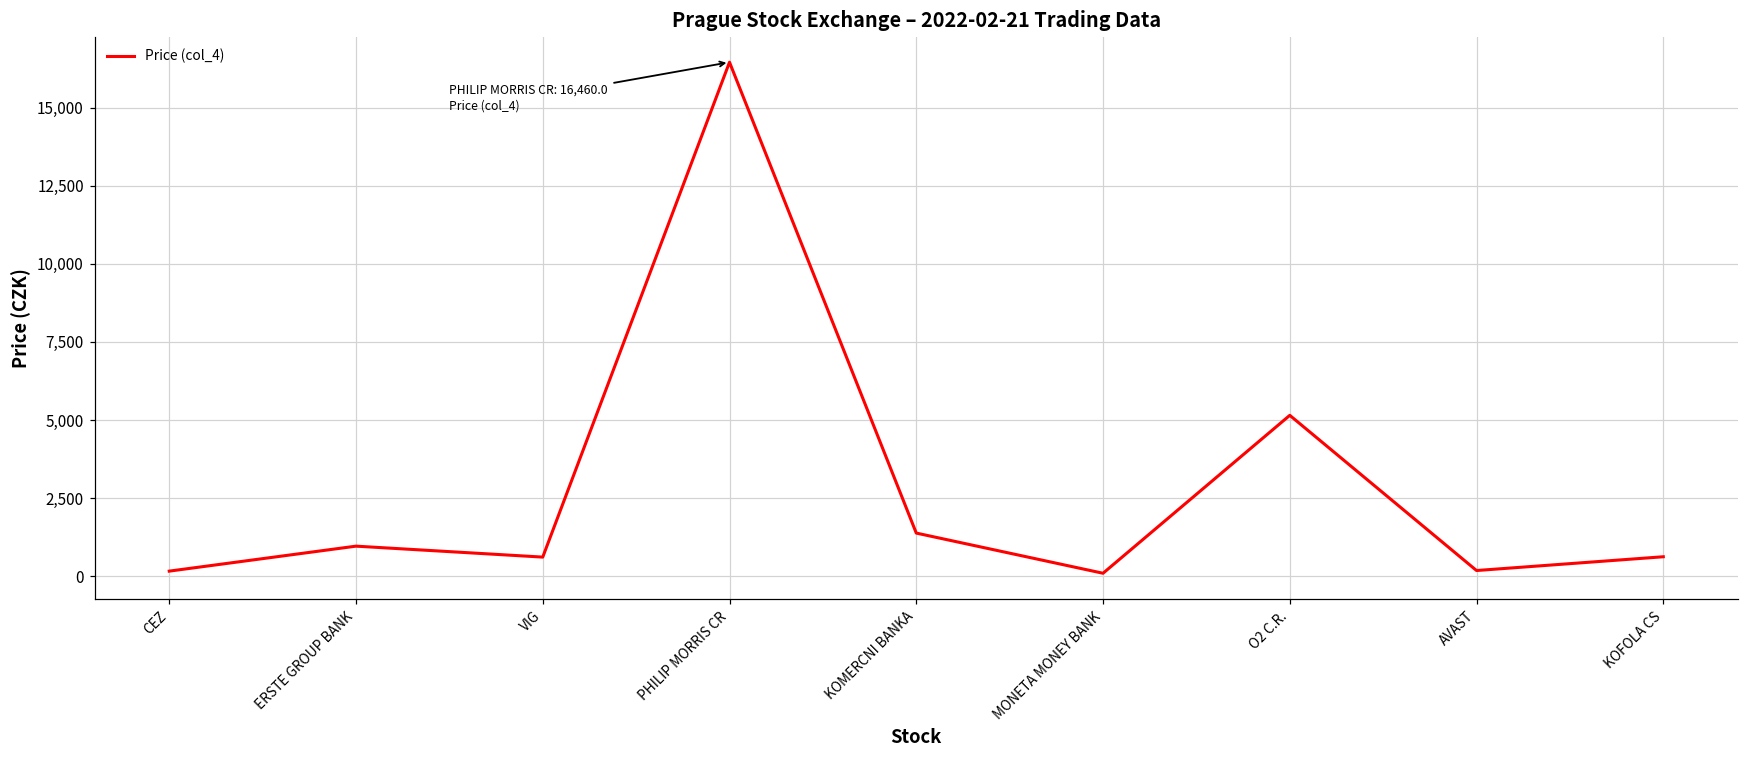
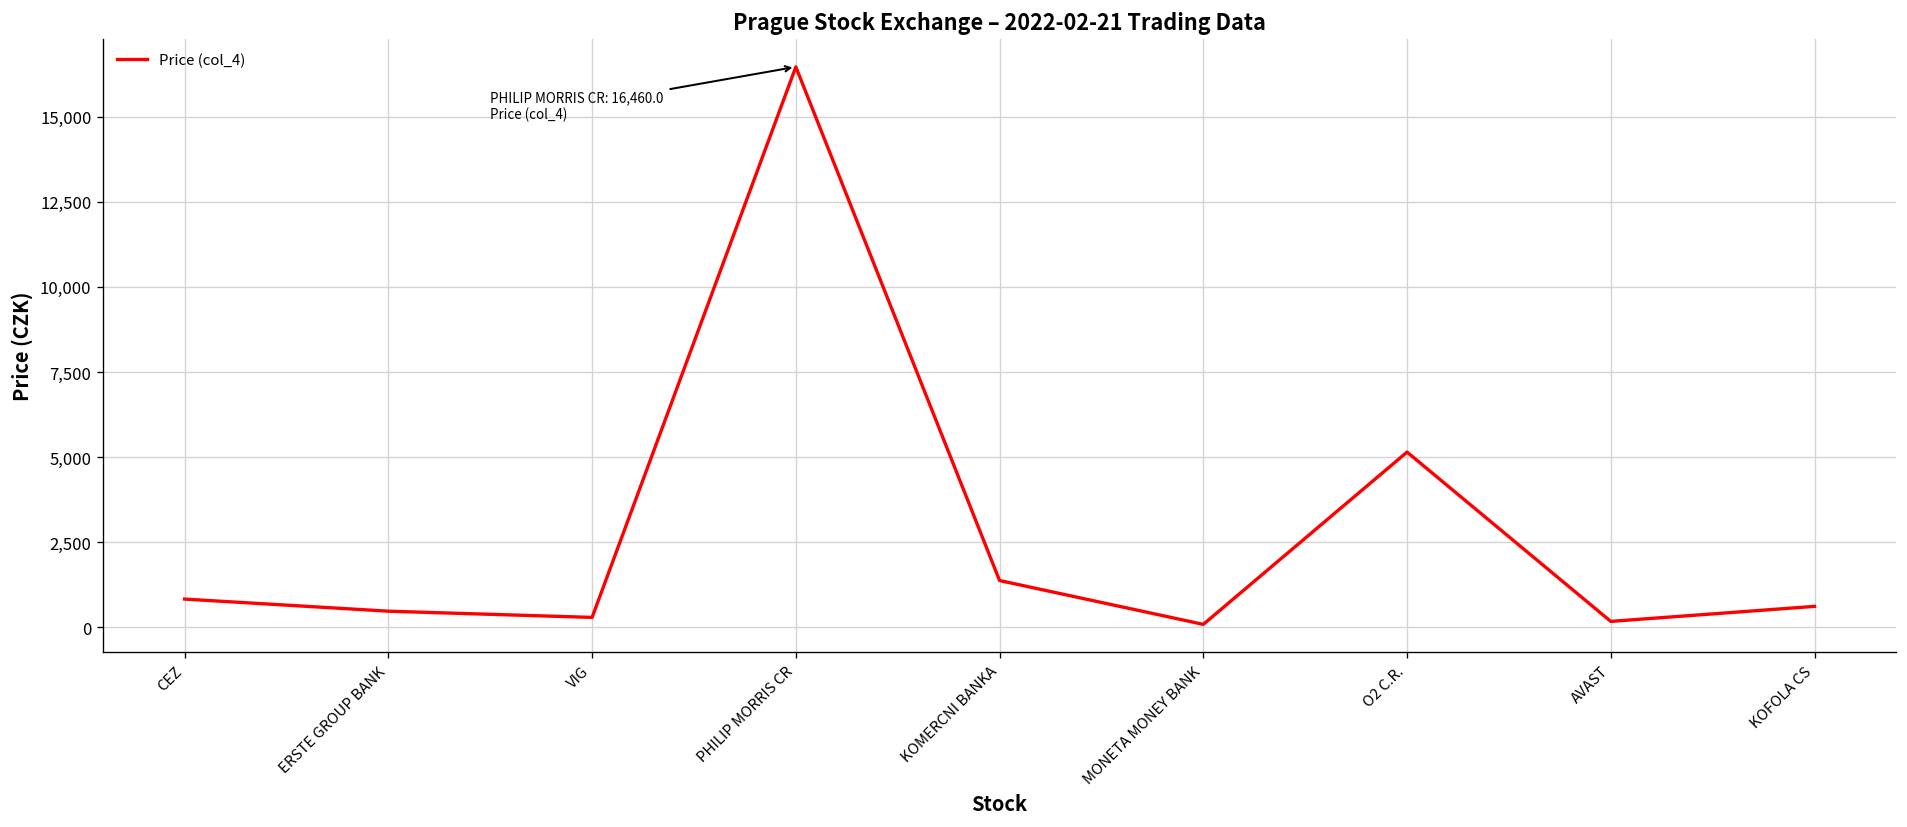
  {
-   "CEZ": "200",
-   "ERSTE GROUP BANK": "1,000",
-   "VIG": "600",
+   "CEZ": "800",
+   "ERSTE GROUP BANK": "500",
+   "VIG": "300",
    "KOMERCNI BANKA": "1,400",
    "MONETA MONEY BANK": "100",
    "O2 C.R.": "5,200",
    "AVAST": "200",
    "KOFOLA CS": "600"
  }
